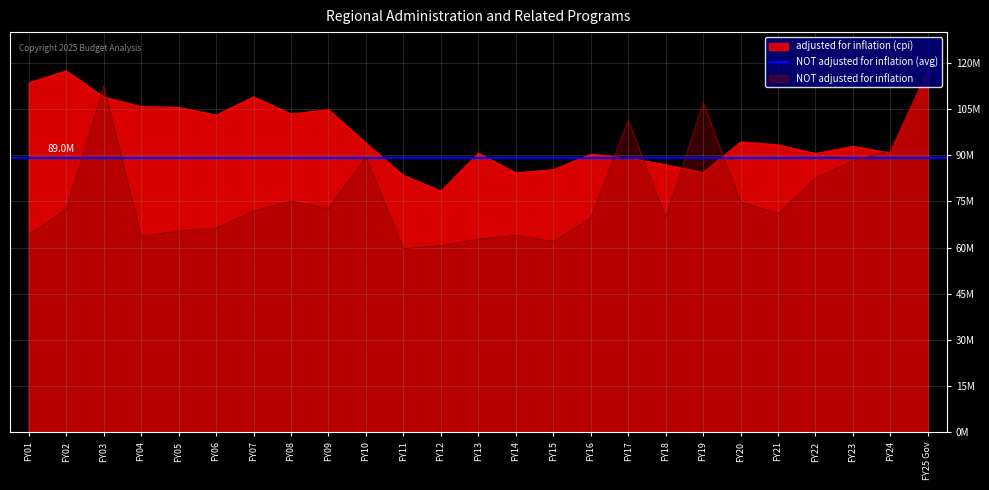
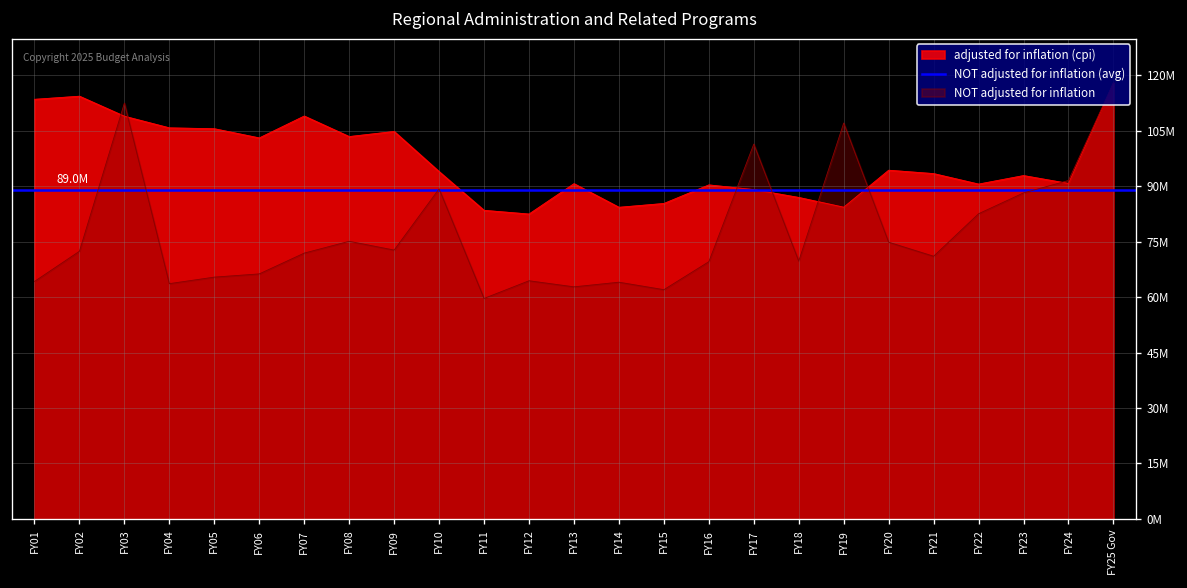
  {
    "adjusted for inflation (cpi)": {
      "FY01": 114000000,
-     "FY02": 117000000,
+     "FY02": 114000000,
      "FY03": 109000000,
      "FY04": 106000000,
      "FY05": 106000000,
      "FY06": 103000000,
      "FY07": 109000000,
      "FY08": 103000000,
      "FY09": 105000000,
      "FY10": 94000000,
      "FY11": 83000000,
-     "FY12": 78000000,
+     "FY12": 82000000,
      "FY13": 91000000,
      "FY14": 84000000,
      "FY15": 85000000,
      "FY16": 90000000,
      "FY17": 89000000,
      "FY18": 87000000,
      "FY19": 84000000,
      "FY20": 94000000,
      "FY21": 93000000,
      "FY22": 91000000,
      "FY23": 93000000
    },
    "NOT adjusted for inflation": {
      "FY01": 64000000,
      "FY02": 72000000,
      "FY03": 113000000,
      "FY04": 64000000,
      "FY05": 65000000,
      "FY06": 66000000,
      "FY07": 72000000,
      "FY08": 75000000,
      "FY09": 73000000,
      "FY10": 89000000,
      "FY11": 60000000,
-     "FY12": 61000000,
+     "FY12": 64000000,
      "FY13": 63000000,
      "FY14": 64000000,
      "FY15": 62000000,
      "FY16": 70000000,
      "FY17": 101000000,
      "FY18": 70000000,
      "FY19": 107000000,
      "FY20": 75000000,
      "FY21": 71000000,
      "FY22": 83000000,
      "FY23": 88000000
    }
  }
